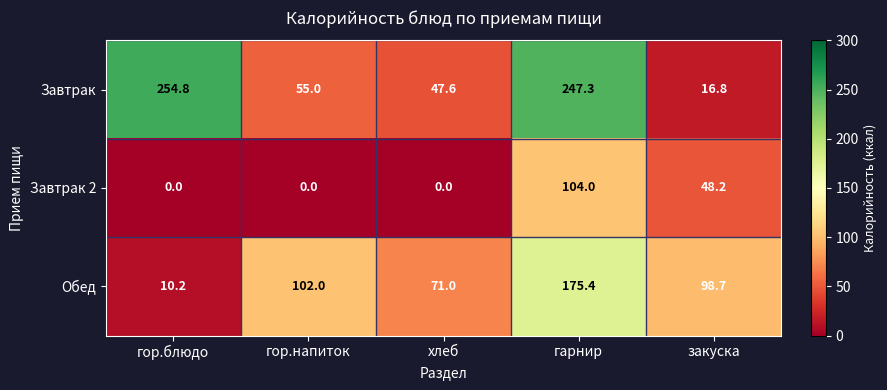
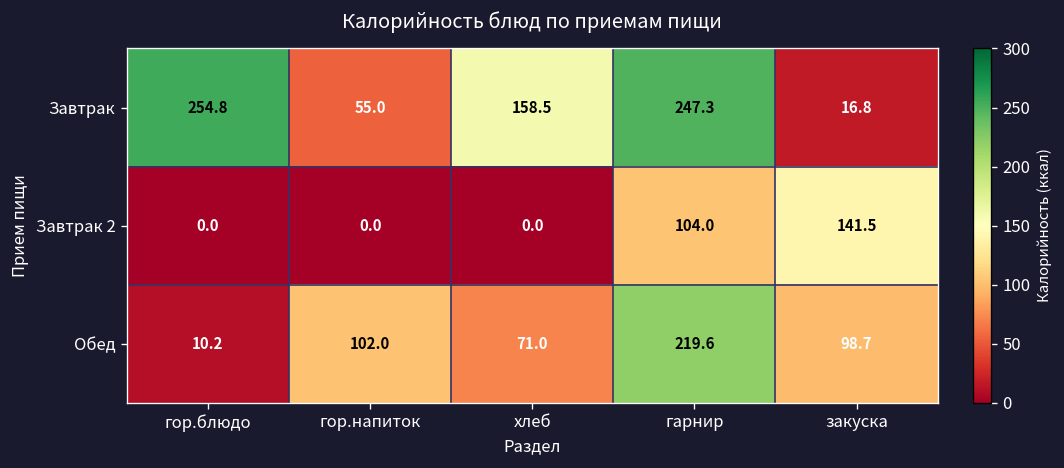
  {
    "Завтрак": {
      "гор.блюдо": 254.8,
      "гор.напиток": 55.0,
-     "хлеб": 47.6,
+     "хлеб": 158.5,
      "гарнир": 247.3,
      "закуска": 16.8
    },
    "Завтрак 2": {
      "гор.блюдо": 0.0,
      "гор.напиток": 0.0,
      "хлеб": 0.0,
      "гарнир": 104.0,
-     "закуска": 48.2
+     "закуска": 141.5
    },
    "Обед": {
      "гор.блюдо": 10.2,
      "гор.напиток": 102.0,
      "хлеб": 71.0,
-     "гарнир": 175.4,
+     "гарнир": 219.6,
      "закуска": 98.7
    }
  }
